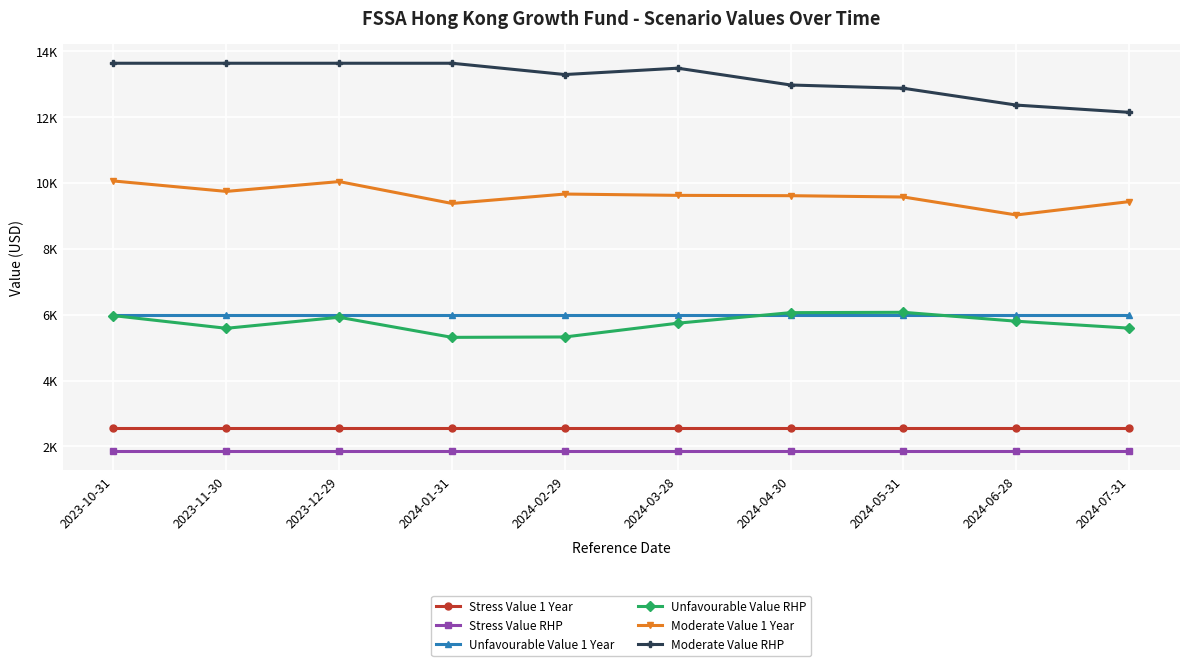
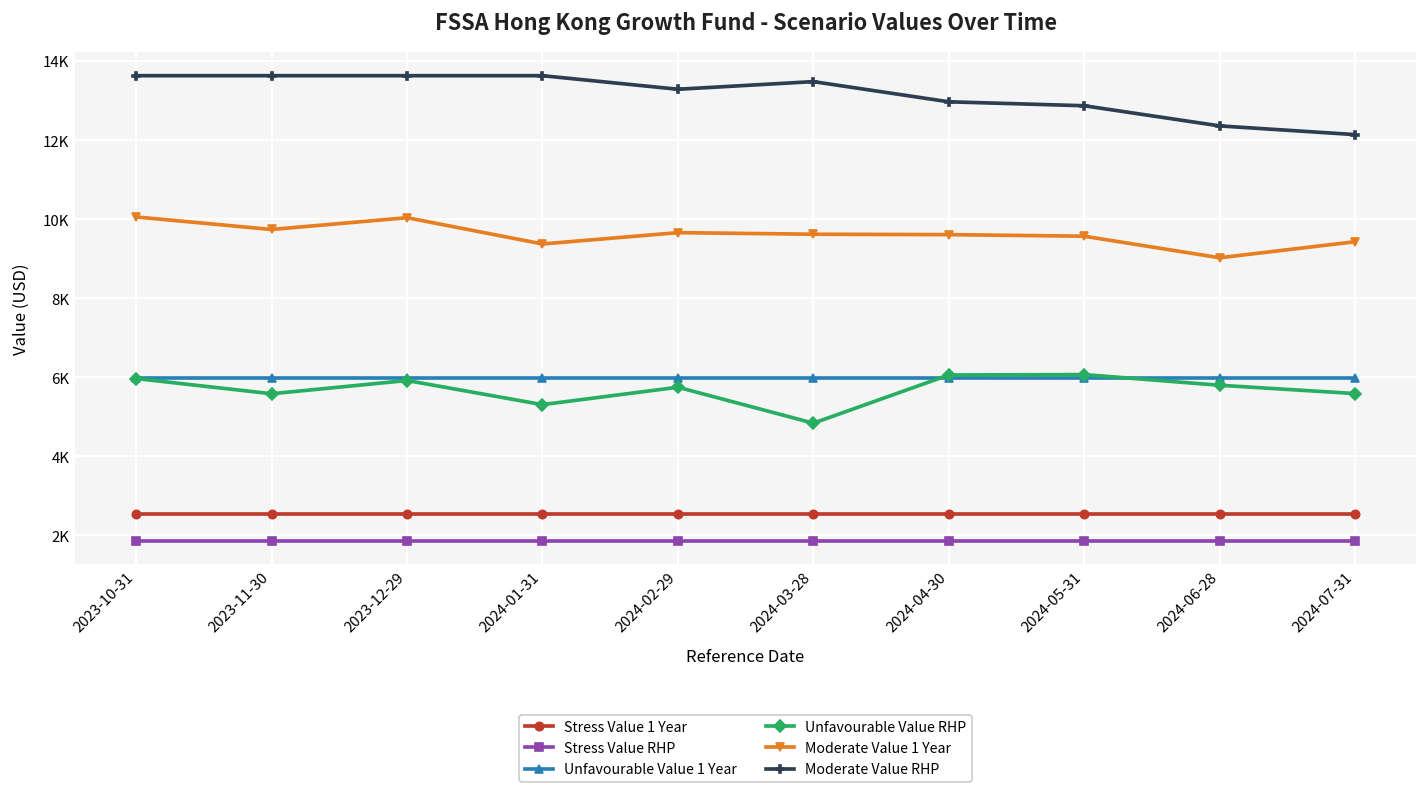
  {
    "Stress Value 1 Year": {
      "2023-10-31": 2600,
      "2023-11-30": 2600,
      "2023-12-29": 2600,
      "2024-01-31": 2600,
      "2024-02-29": 2600,
      "2024-03-28": 2600,
      "2024-04-30": 2600,
      "2024-05-31": 2600,
      "2024-06-28": 2600,
      "2024-07-31": 2600
    },
    "Stress Value RHP": {
      "2023-10-31": 1900,
      "2023-11-30": 1900,
      "2023-12-29": 1900,
      "2024-01-31": 1900,
      "2024-02-29": 1900,
      "2024-03-28": 1900,
      "2024-04-30": 1900,
      "2024-05-31": 1900,
      "2024-06-28": 1900,
      "2024-07-31": 1900
    },
    "Unfavourable Value 1 Year": {
      "2023-11-30": 6000,
      "2024-01-31": 6000,
      "2024-02-29": 6000,
      "2024-03-28": 6000,
      "2024-05-31": 6000,
      "2024-06-28": 6000,
      "2024-07-31": 6000
    },
    "Unfavourable Value RHP": {
      "2023-11-30": 5600,
      "2024-01-31": 5300,
-     "2024-02-29": 5300,
-     "2024-03-28": 5700,
+     "2024-02-29": 5800,
+     "2024-03-28": 4800,
      "2024-05-31": 6100,
      "2024-06-28": 5800,
      "2024-07-31": 5600
    },
    "Moderate Value 1 Year": {
      "2023-10-31": 10100,
      "2023-11-30": 9700,
      "2023-12-29": 10000,
      "2024-01-31": 9400,
      "2024-02-29": 9700,
      "2024-03-28": 9600,
      "2024-04-30": 9600,
      "2024-05-31": 9600,
      "2024-06-28": 9000,
      "2024-07-31": 9400
    },
    "Moderate Value RHP": {
      "2023-10-31": 13600,
      "2023-11-30": 13600,
      "2023-12-29": 13600,
      "2024-01-31": 13600,
      "2024-02-29": 13300,
      "2024-03-28": 13500,
      "2024-04-30": 13000,
      "2024-05-31": 12900,
      "2024-06-28": 12400,
      "2024-07-31": 12100
    }
  }
